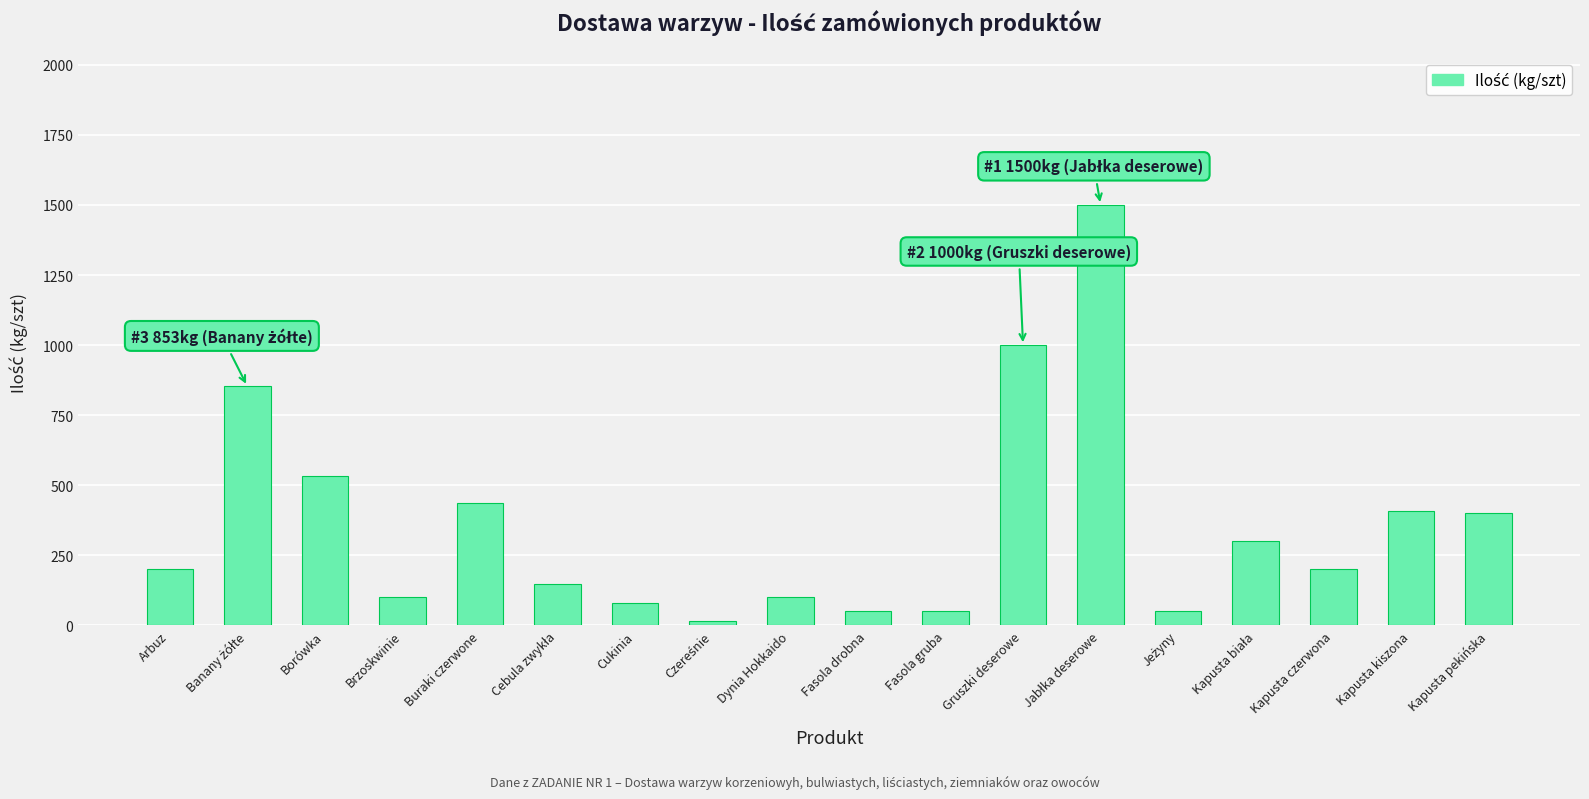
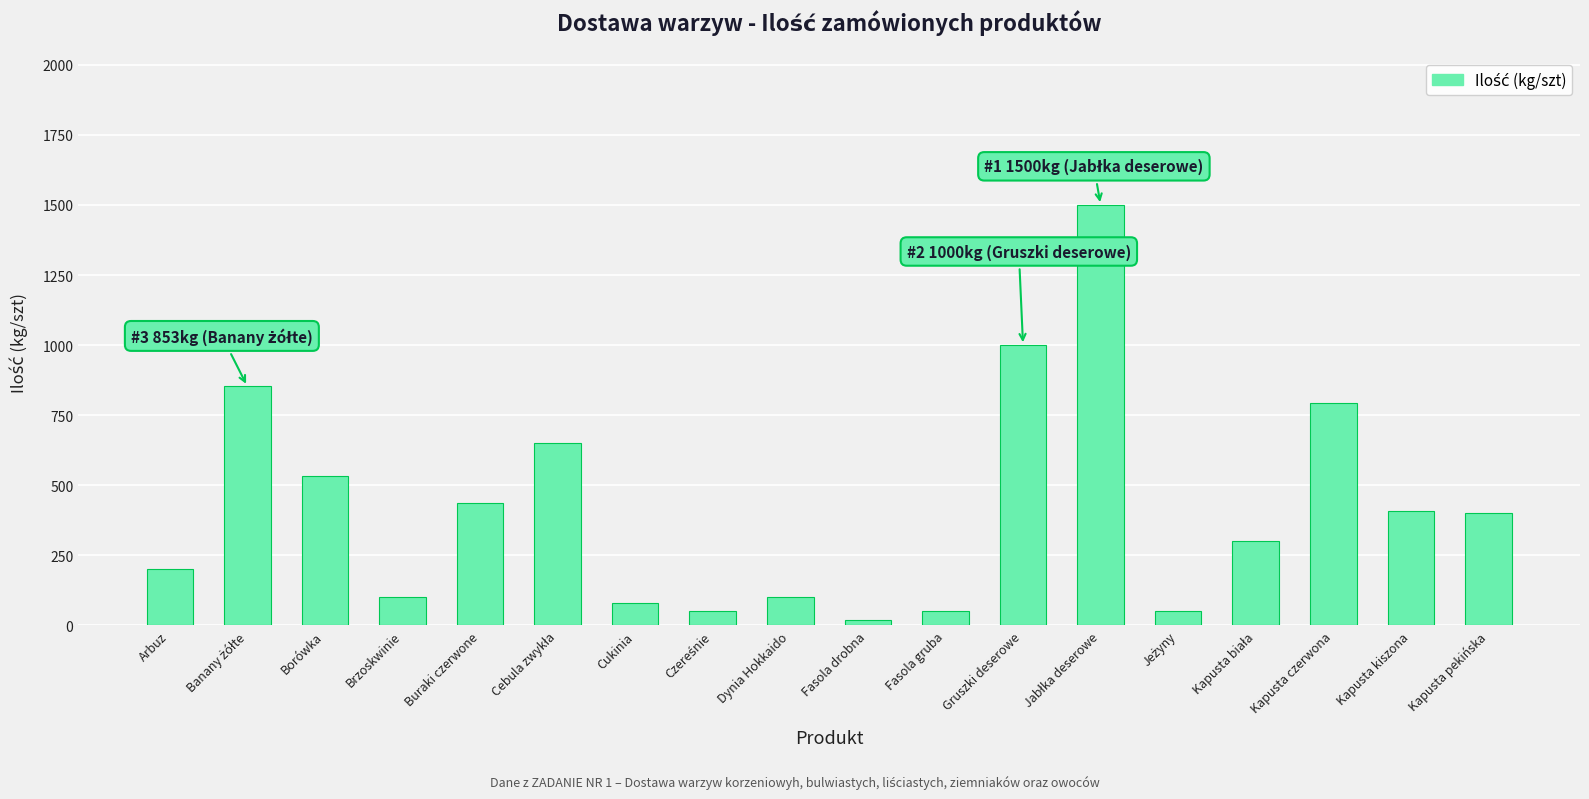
  {
    "Arbuz": 200,
    "Borówka": 530,
    "Brzoskwinie": 100,
    "Buraki czerwone": 440,
-   "Cebula zwykła": 150,
+   "Cebula zwykła": 650,
    "Cukinia": 80,
-   "Czereśnie": 20,
+   "Czereśnie": 50,
    "Dynia Hokkaido": 100,
-   "Fasola drobna": 50,
+   "Fasola drobna": 20,
    "Fasola gruba": 50,
    "Jeżyny": 50,
    "Kapusta biała": 300,
-   "Kapusta czerwona": 200,
+   "Kapusta czerwona": 790,
    "Kapusta kiszona": 410,
    "Kapusta pekińska": 400
  }
